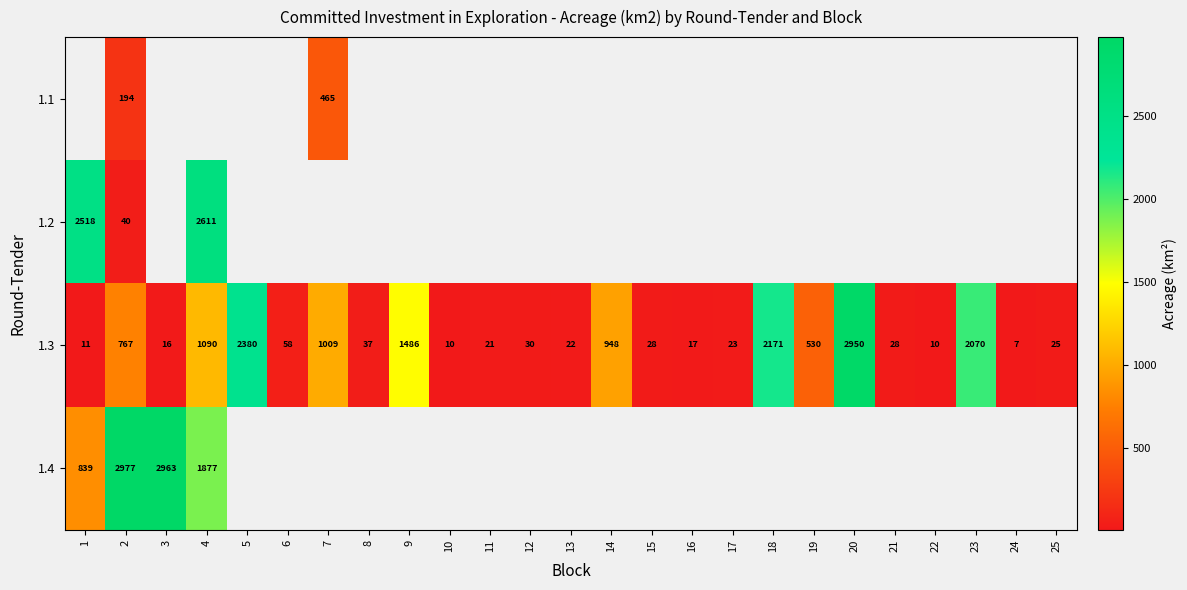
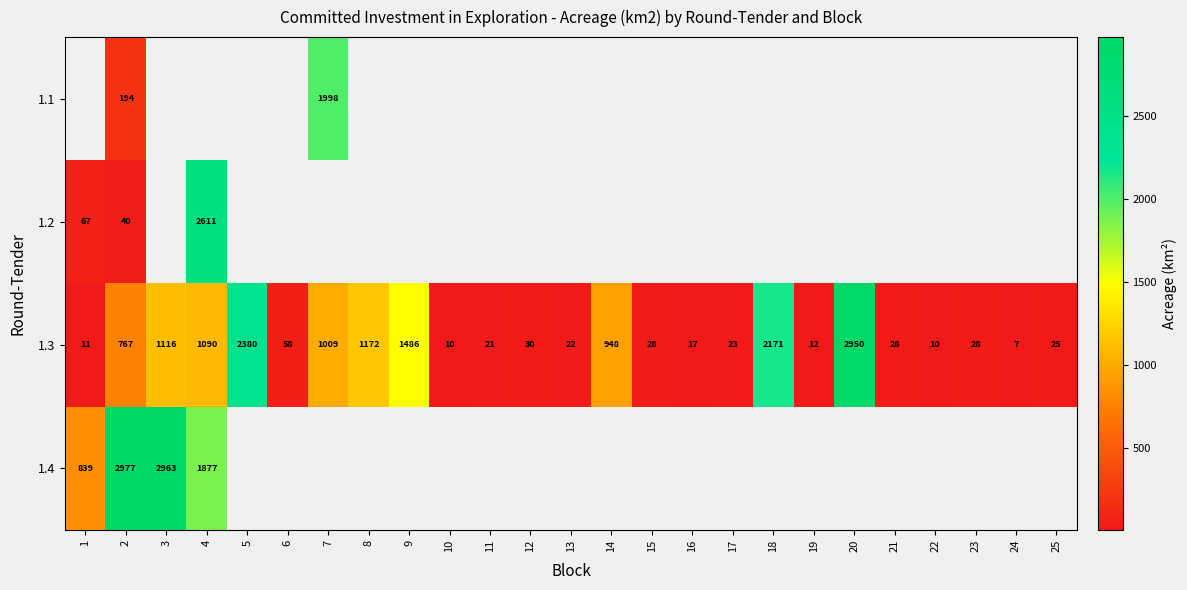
  {
    "1.1": {
      "2": 194,
-     "7": 465
+     "7": 1998
    },
    "1.2": {
-     "1": 2518,
+     "1": 67,
      "2": 40,
      "4": 2611
    },
    "1.3": {
      "1": 11,
      "2": 767,
-     "3": 16,
+     "3": 1116,
      "4": 1090,
      "5": 2380,
      "6": 58,
      "7": 1009,
-     "8": 37,
+     "8": 1172,
      "9": 1486,
      "10": 10,
      "11": 21,
      "12": 30,
      "13": 22,
      "14": 948,
      "15": 28,
      "16": 17,
      "17": 23,
      "18": 2171,
-     "19": 530,
+     "19": 12,
      "20": 2950,
      "21": 28,
      "22": 10,
-     "23": 2070,
+     "23": 28,
      "24": 7,
      "25": 25
    },
    "1.4": {
      "1": 839,
      "2": 2977,
      "3": 2963,
      "4": 1877
    }
  }
